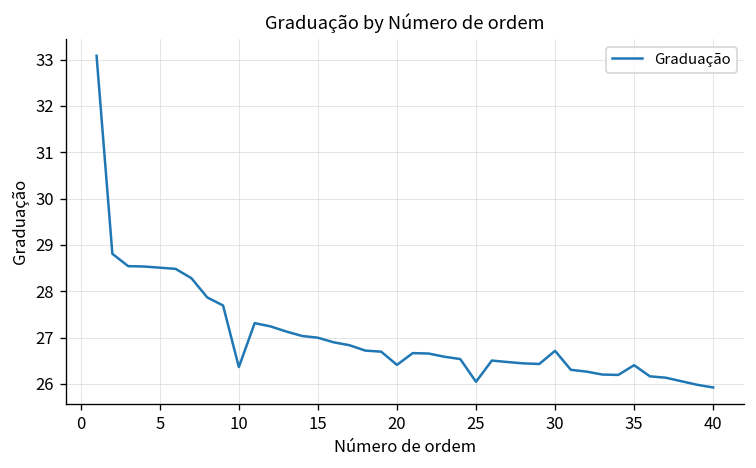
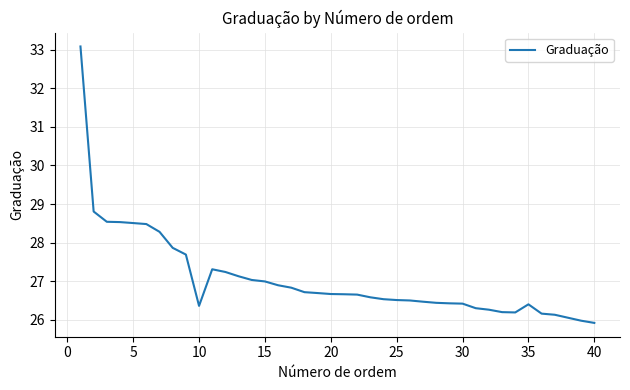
  {
    "5": 28.5,
    "10": 26.4,
    "15": 27.0,
-   "20": 26.4,
-   "25": 26.0,
-   "30": 26.7,
+   "20": 26.7,
+   "25": 26.5,
+   "30": 26.4,
    "35": 26.4,
    "40": 25.9
  }
